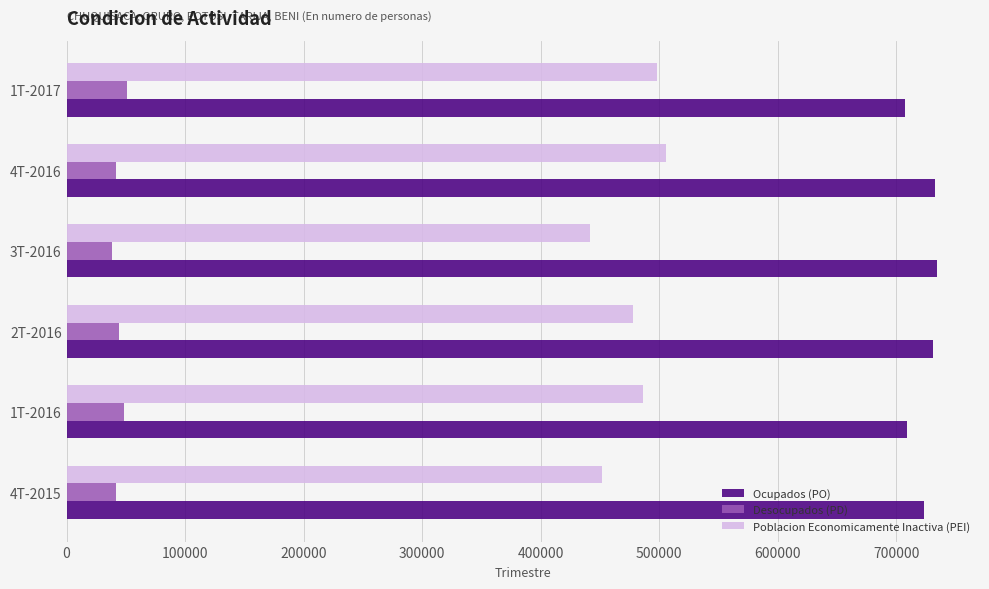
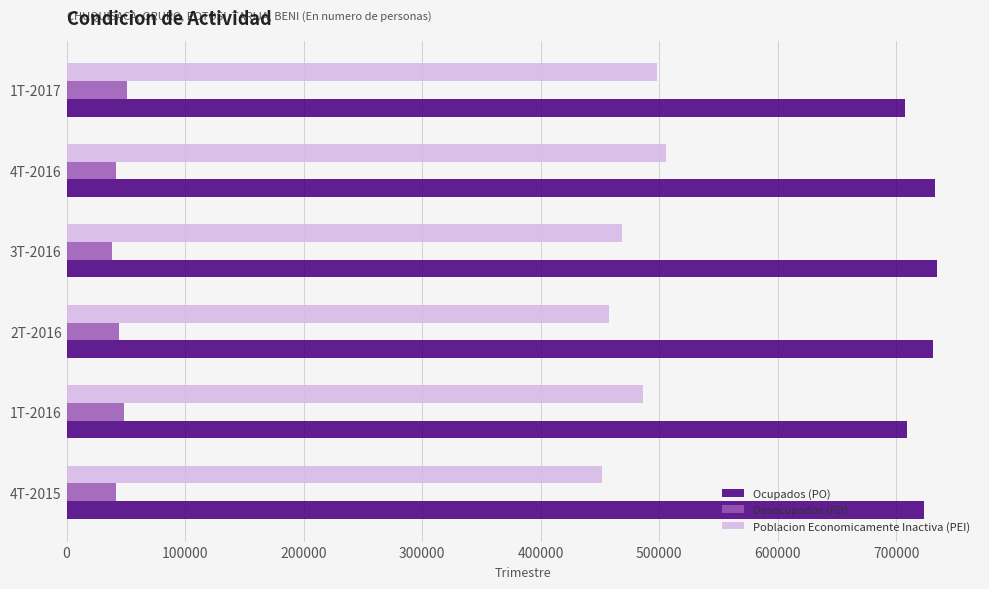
  {
    "Ocupados (PO)": {
      "1T-2017": 707000,
      "4T-2016": 733000,
      "3T-2016": 734000,
      "2T-2016": 731000,
      "1T-2016": 709000,
      "4T-2015": 723000
    },
    "Desocupados (PD)": {
      "1T-2017": 51000,
      "4T-2016": 42000,
      "3T-2016": 38000,
      "2T-2016": 44000,
      "1T-2016": 49000,
      "4T-2015": 42000
    },
    "Poblacion Economicamente Inactiva (PEI)": {
      "1T-2017": 498000,
      "4T-2016": 506000,
-     "3T-2016": 442000,
-     "2T-2016": 478000,
+     "3T-2016": 468000,
+     "2T-2016": 457000,
      "1T-2016": 487000,
      "4T-2015": 452000
    }
  }
